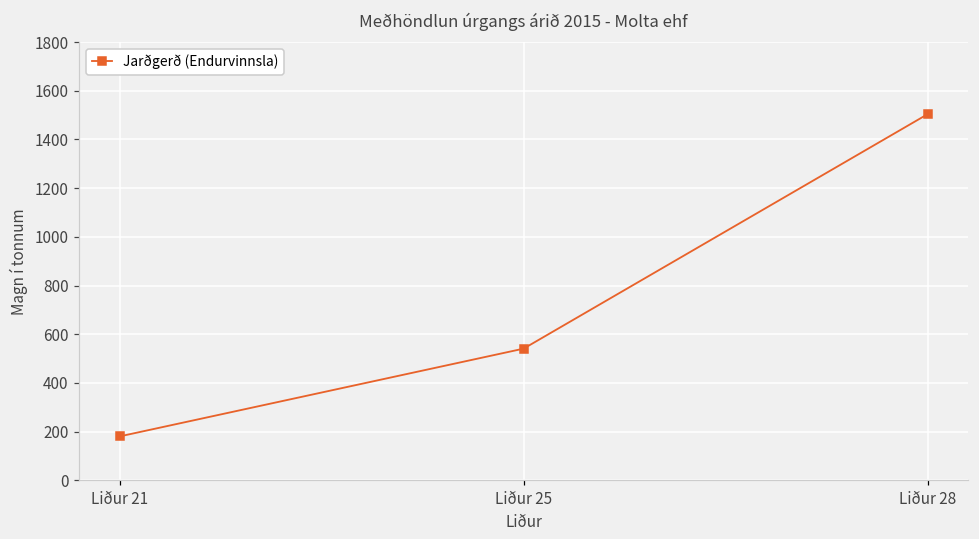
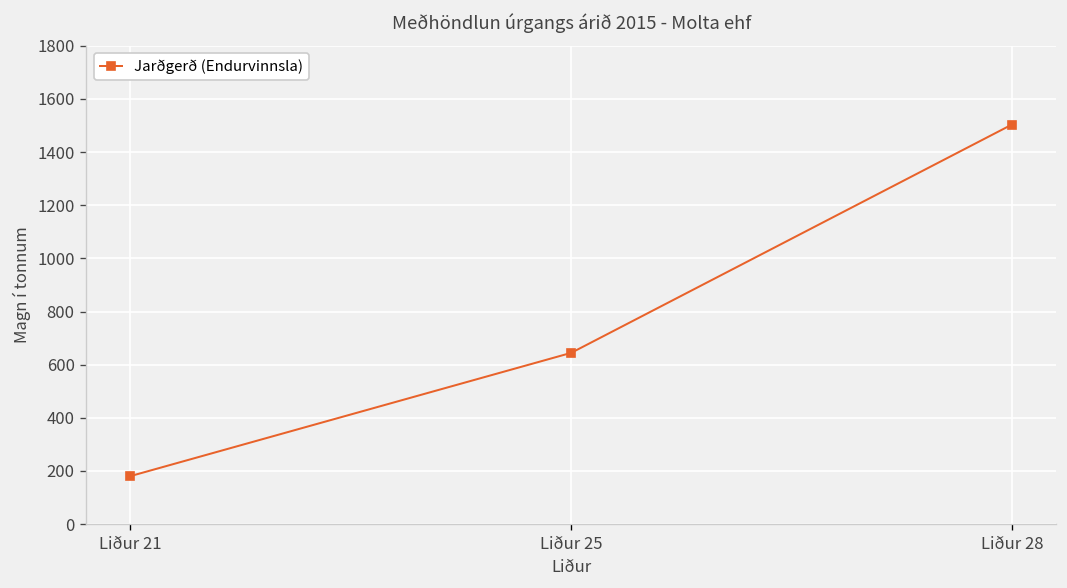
  {
    "Liður 21": 180,
-   "Liður 25": 540,
+   "Liður 25": 640,
    "Liður 28": 1500
  }
